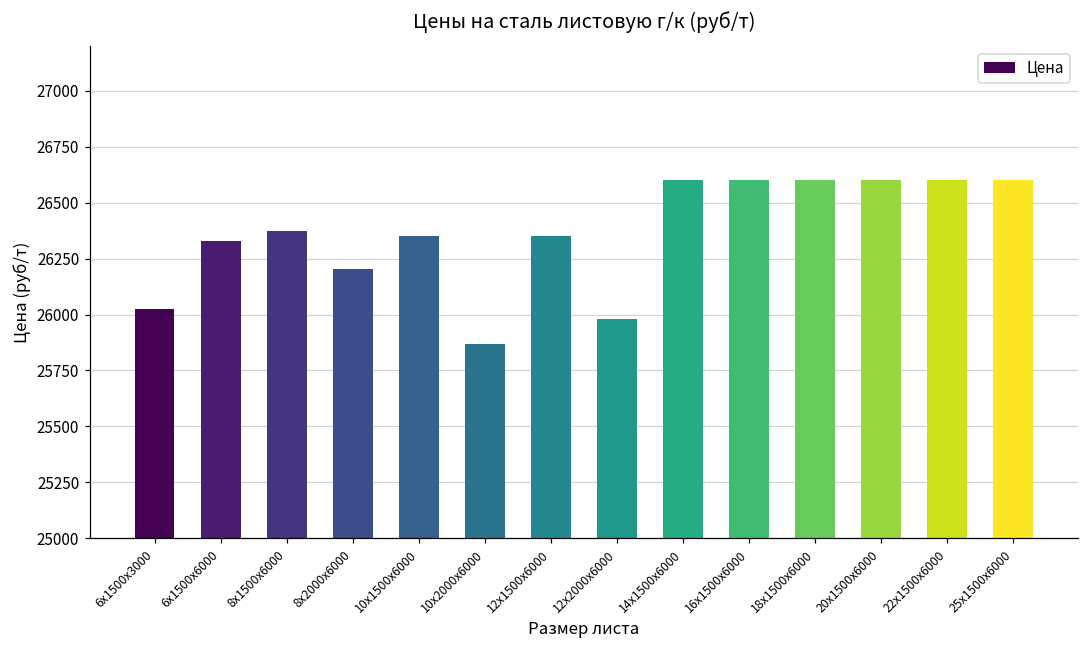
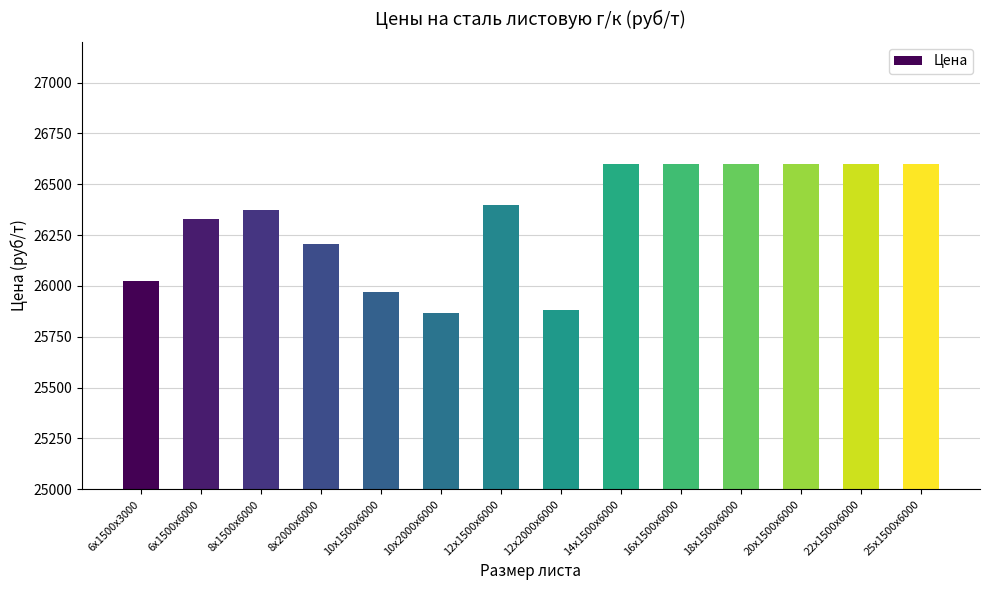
  {
    "6x1500x3000": 26020,
    "6x1500x6000": 26330,
    "8x1500x6000": 26380,
    "8x2000x6000": 26200,
-   "10x1500x6000": 26350,
+   "10x1500x6000": 25970,
    "10x2000x6000": 25870,
-   "12x1500x6000": 26350,
-   "12x2000x6000": 25980,
+   "12x1500x6000": 26400,
+   "12x2000x6000": 25880,
    "14x1500x6000": 26600,
    "16x1500x6000": 26600,
    "18x1500x6000": 26600,
    "20x1500x6000": 26600,
    "22x1500x6000": 26600,
    "25x1500x6000": 26600
  }
